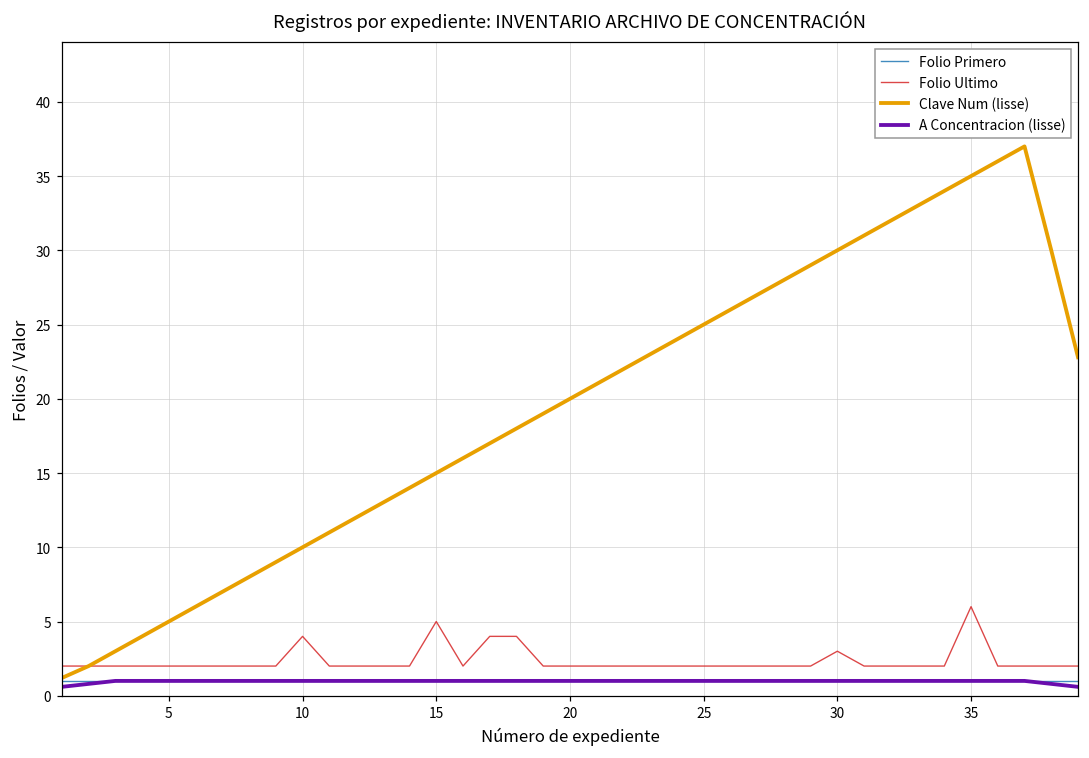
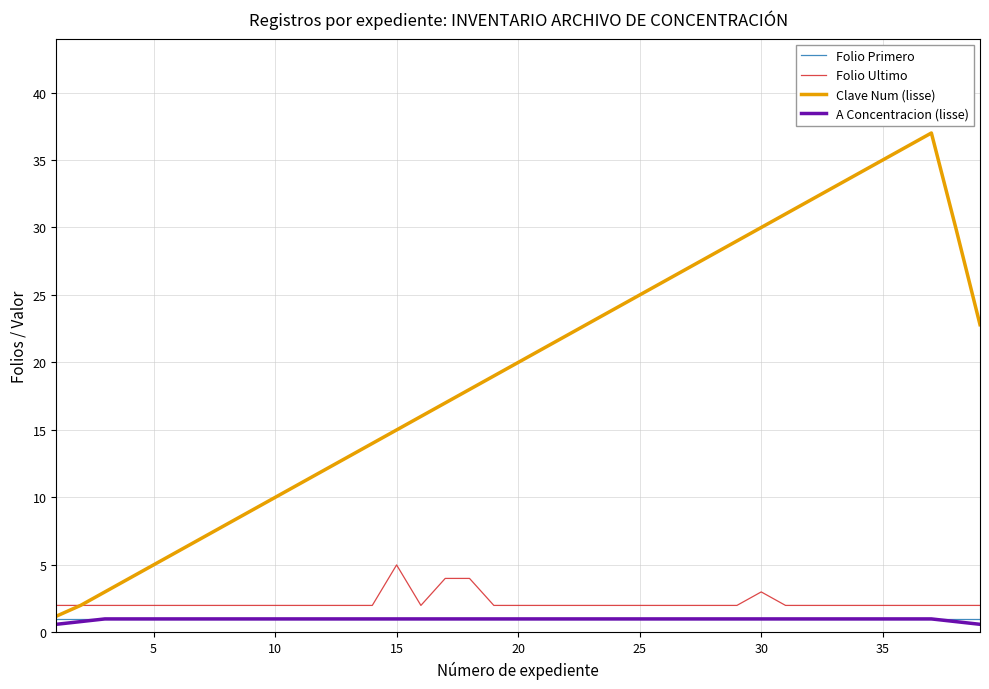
  {
    "Folio Ultimo": {
      "5": 2,
-     "10": 4,
+     "10": 2,
      "15": 5,
      "20": 2,
      "25": 2,
      "30": 3,
-     "35": 6
+     "35": 2
    },
    "Clave Num (lisse)": {
      "5": 5,
      "10": 10,
      "15": 15,
      "20": 20,
      "25": 25,
      "30": 30,
      "35": 35
    }
  }
